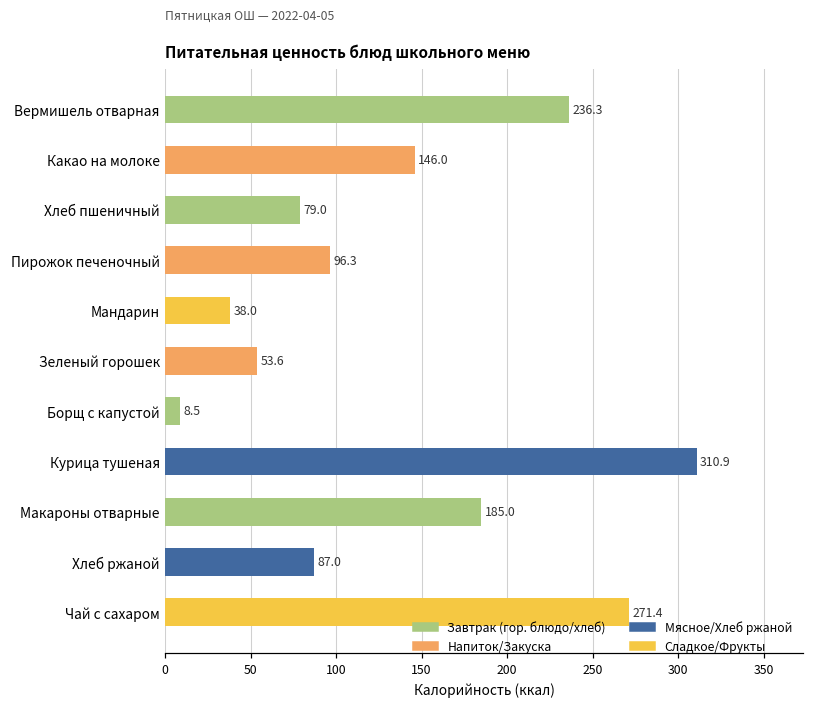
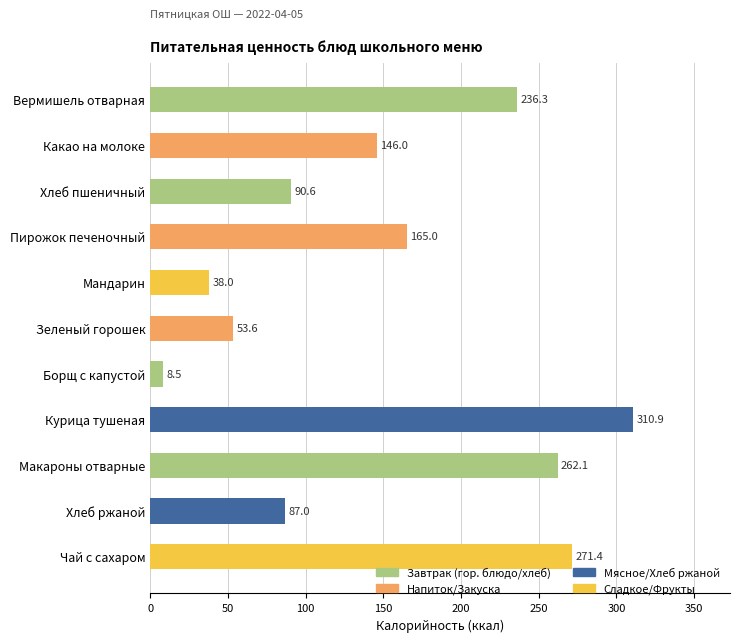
  {
    "Вермишель отварная": 236.3,
    "Какао на молоке": 146.0,
-   "Хлеб пшеничный": 79.0,
-   "Пирожок печеночный": 96.3,
+   "Хлеб пшеничный": 90.6,
+   "Пирожок печеночный": 165.0,
    "Мандарин": 38.0,
    "Зеленый горошек": 53.6,
    "Борщ с капустой": 8.5,
    "Курица тушеная": 310.9,
-   "Макароны отварные": 185.0,
+   "Макароны отварные": 262.1,
    "Хлеб ржаной": 87.0,
    "Чай с сахаром": 271.4
  }
